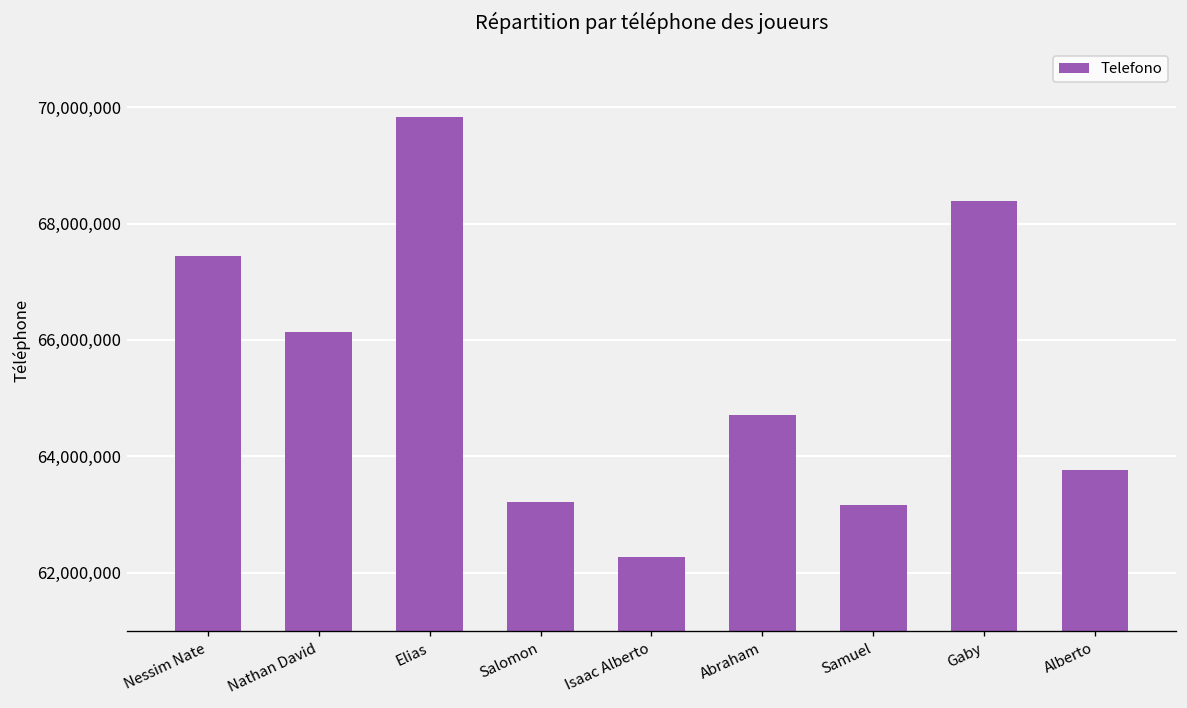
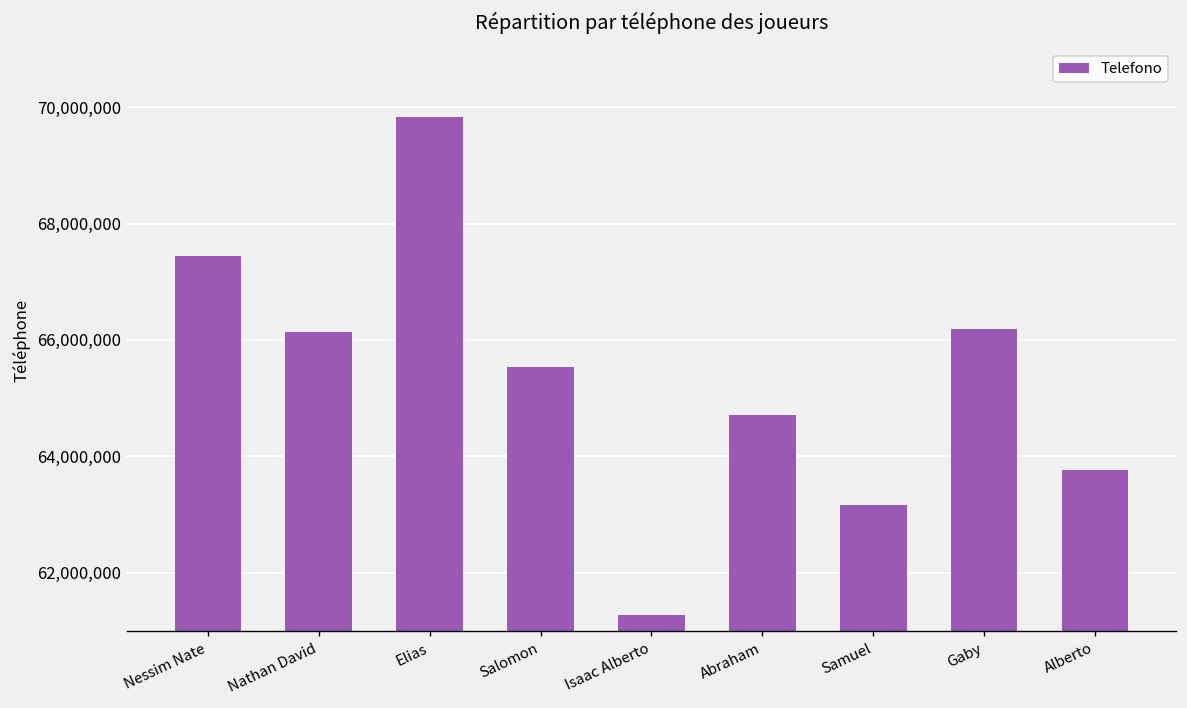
  {
    "Nessim Nate": "67,400,000",
    "Nathan David": "66,100,000",
    "Elias": "69,800,000",
-   "Salomon": "63,200,000",
-   "Isaac Alberto": "62,300,000",
+   "Salomon": "65,500,000",
+   "Isaac Alberto": "61,300,000",
    "Abraham": "64,700,000",
    "Samuel": "63,200,000",
-   "Gaby": "68,400,000",
+   "Gaby": "66,200,000",
    "Alberto": "63,800,000"
  }
